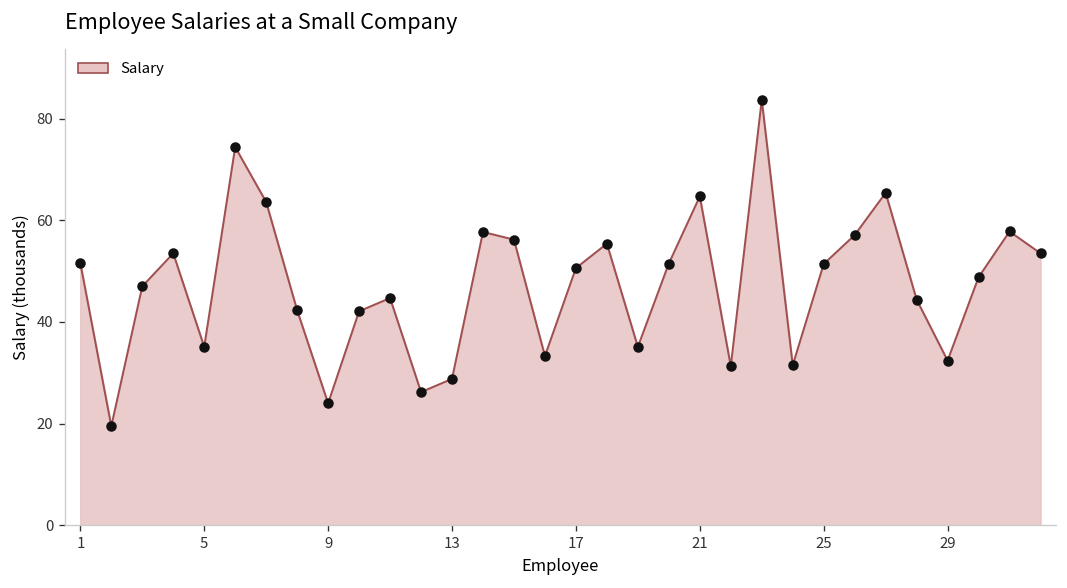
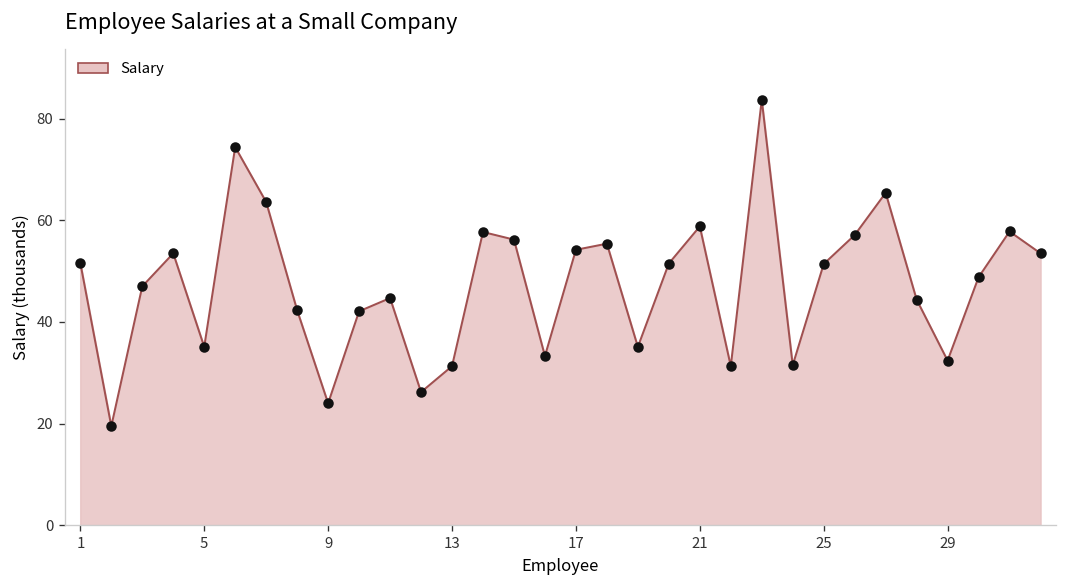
  {
    "1": 52,
    "5": 35,
    "9": 24,
-   "13": 29,
-   "17": 51,
-   "21": 65,
+   "13": 31,
+   "17": 54,
+   "21": 59,
    "25": 51,
    "29": 32
  }
